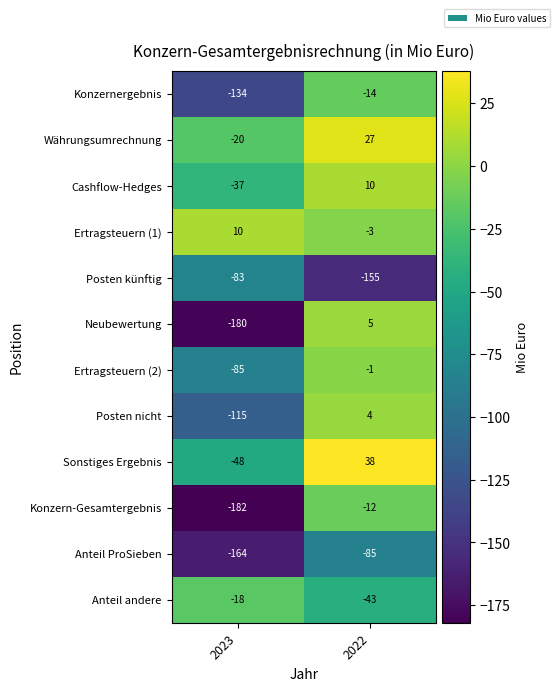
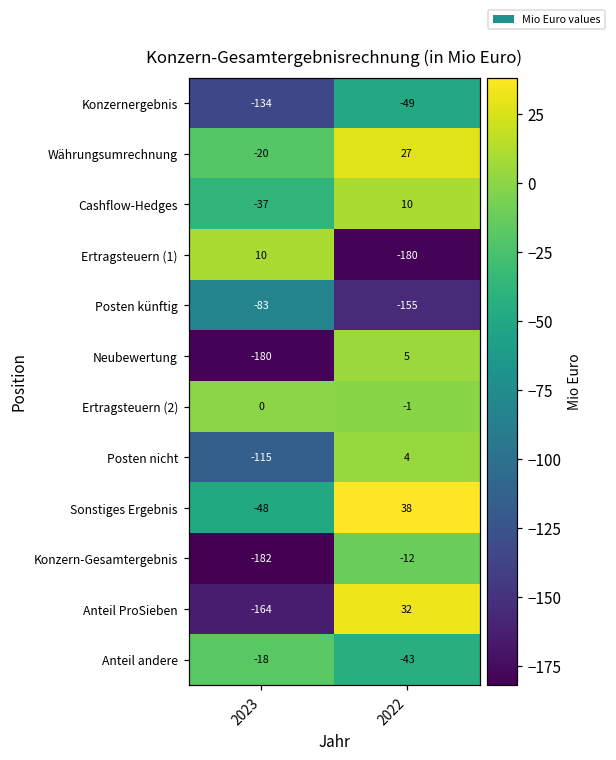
  {
    "Konzernergebnis": {
      "2023": -134,
-     "2022": -14
+     "2022": -49
    },
    "Währungsumrechnung": {
      "2023": -20,
      "2022": 27
    },
    "Cashflow-Hedges": {
      "2023": -37,
      "2022": 10
    },
    "Ertragsteuern (1)": {
      "2023": 10,
-     "2022": -3
+     "2022": -180
    },
    "Posten künftig": {
      "2023": -83,
      "2022": -155
    },
    "Neubewertung": {
      "2023": -180,
      "2022": 5
    },
    "Ertragsteuern (2)": {
-     "2023": -85,
+     "2023": 0,
      "2022": -1
    },
    "Posten nicht": {
      "2023": -115,
      "2022": 4
    },
    "Sonstiges Ergebnis": {
      "2023": -48,
      "2022": 38
    },
    "Konzern-Gesamtergebnis": {
      "2023": -182,
      "2022": -12
    },
    "Anteil ProSieben": {
      "2023": -164,
-     "2022": -85
+     "2022": 32
    },
    "Anteil andere": {
      "2023": -18,
      "2022": -43
    }
  }
